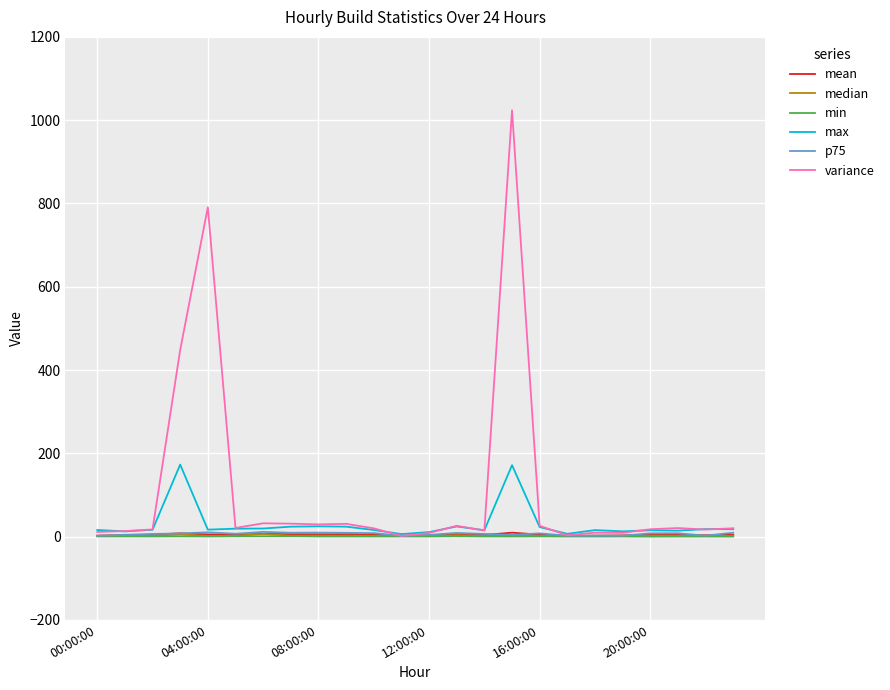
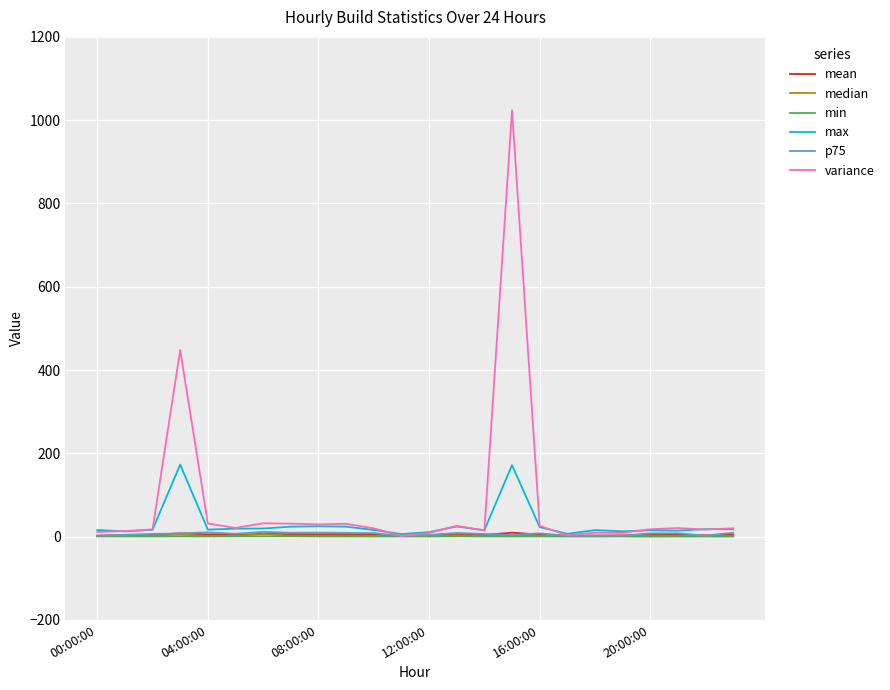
  {
    "max": {
      "04:00:00": 20
    },
    "variance": {
-     "04:00:00": 790
+     "04:00:00": 30
    }
  }
